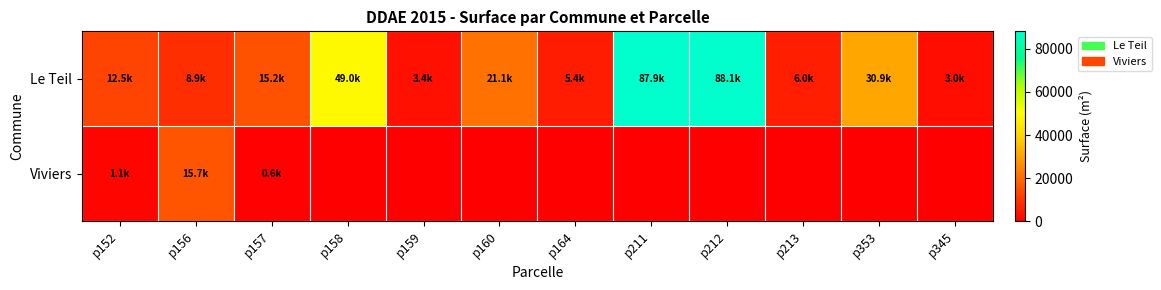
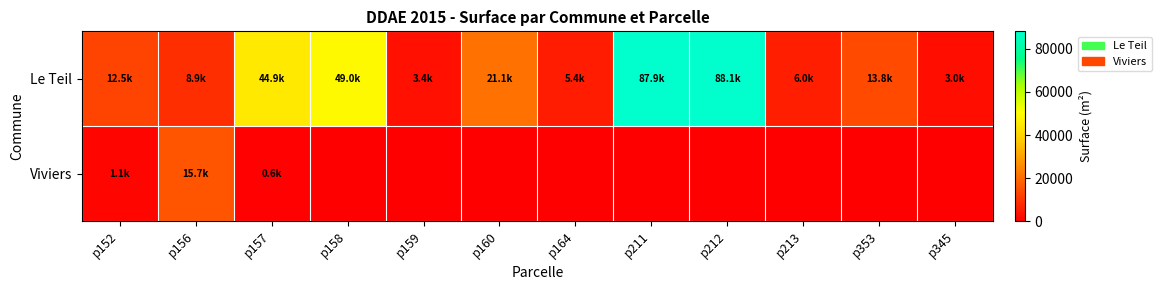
  {
    "Le Teil": {
      "p152": "12.5k",
      "p156": "8.9k",
-     "p157": "15.2k",
+     "p157": "44.9k",
      "p158": "49.0k",
      "p159": "3.4k",
      "p160": "21.1k",
      "p164": "5.4k",
      "p211": "87.9k",
      "p212": "88.1k",
      "p213": "6.0k",
-     "p353": "30.9k",
+     "p353": "13.8k",
      "p345": "3.0k"
    },
    "Viviers": {
      "p152": "1.1k",
      "p156": "15.7k",
      "p157": "0.6k"
    }
  }
